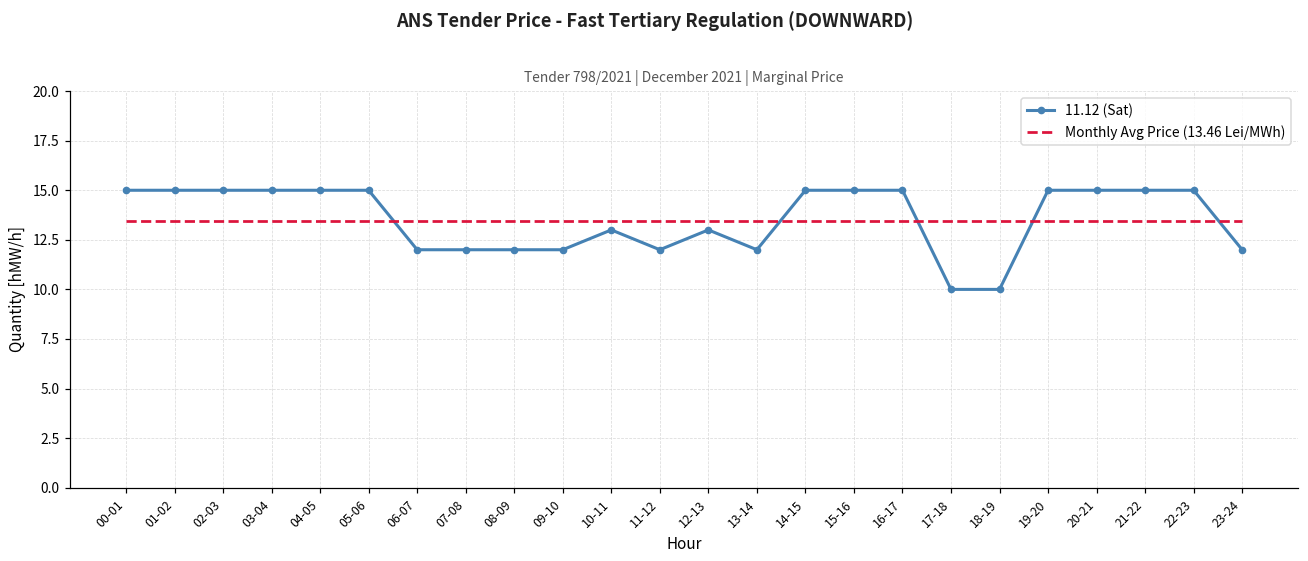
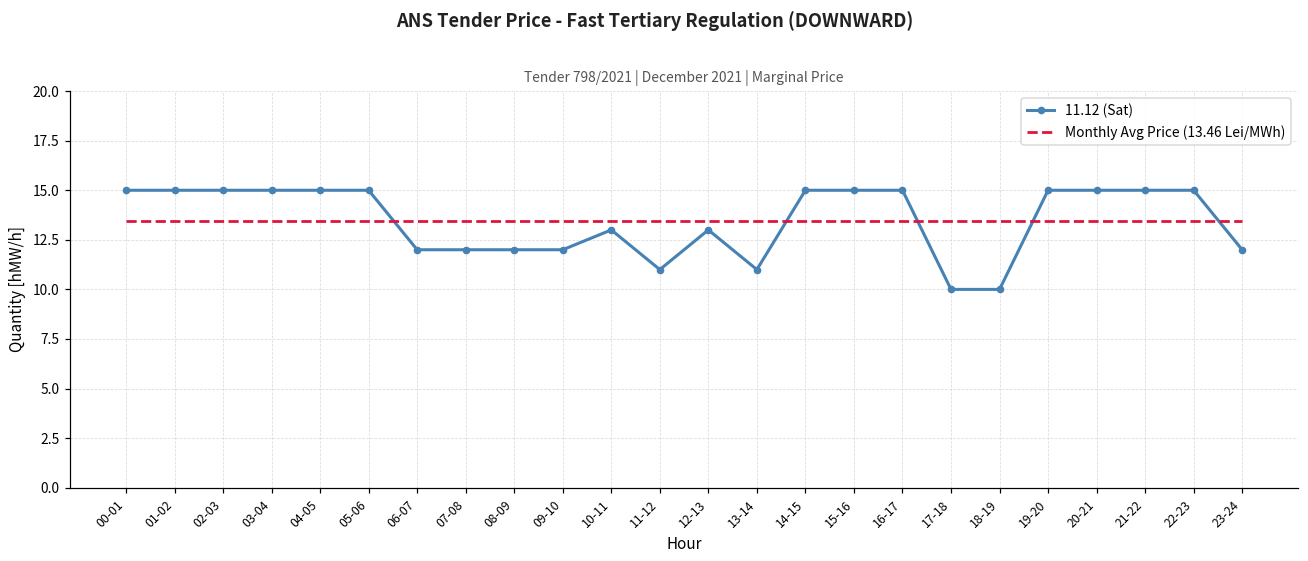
  {
    "11.12 (Sat)": {
      "00-01": 15,
      "01-02": 15,
      "02-03": 15,
      "03-04": 15,
      "04-05": 15,
      "05-06": 15,
      "06-07": 12,
      "07-08": 12,
      "08-09": 12,
      "09-10": 12,
      "10-11": 13,
-     "11-12": 12,
+     "11-12": 11,
      "12-13": 13,
-     "13-14": 12,
+     "13-14": 11,
      "14-15": 15,
      "15-16": 15,
      "16-17": 15,
      "17-18": 10,
      "18-19": 10,
      "19-20": 15,
      "20-21": 15,
      "21-22": 15,
      "22-23": 15,
      "23-24": 12
    },
    "Monthly Avg Price (13.46 Lei/MWh)": {
      "00-01": 13.5,
      "01-02": 13.5,
      "02-03": 13.5,
      "03-04": 13.5,
      "04-05": 13.5,
      "05-06": 13.5,
      "06-07": 13.5,
      "07-08": 13.5,
      "08-09": 13.5,
      "09-10": 13.5,
      "10-11": 13.5,
      "11-12": 13.5,
      "12-13": 13.5,
      "13-14": 13.5,
      "14-15": 13.5,
      "15-16": 13.5,
      "16-17": 13.5,
      "17-18": 13.5,
      "18-19": 13.5,
      "19-20": 13.5,
      "20-21": 13.5,
      "21-22": 13.5,
      "22-23": 13.5,
      "23-24": 13.5
    }
  }
